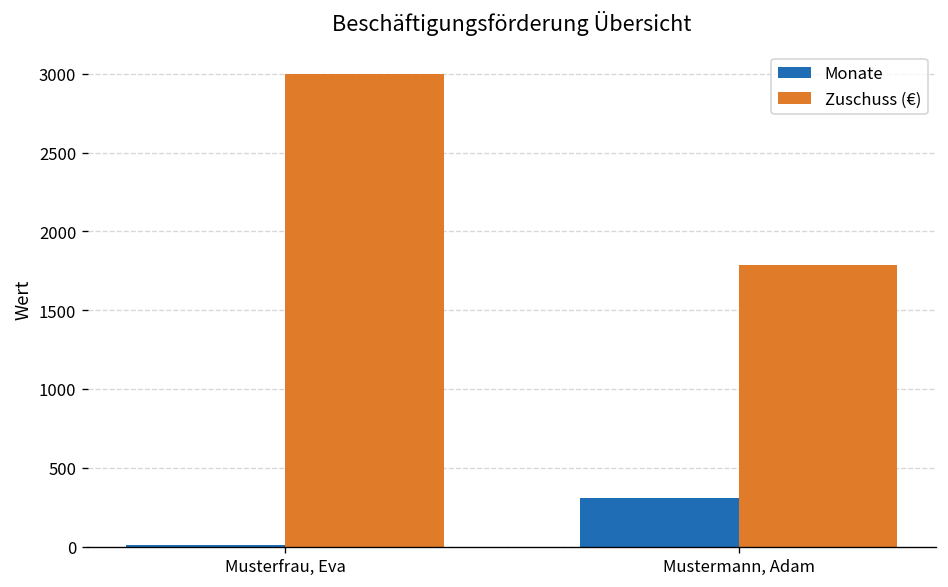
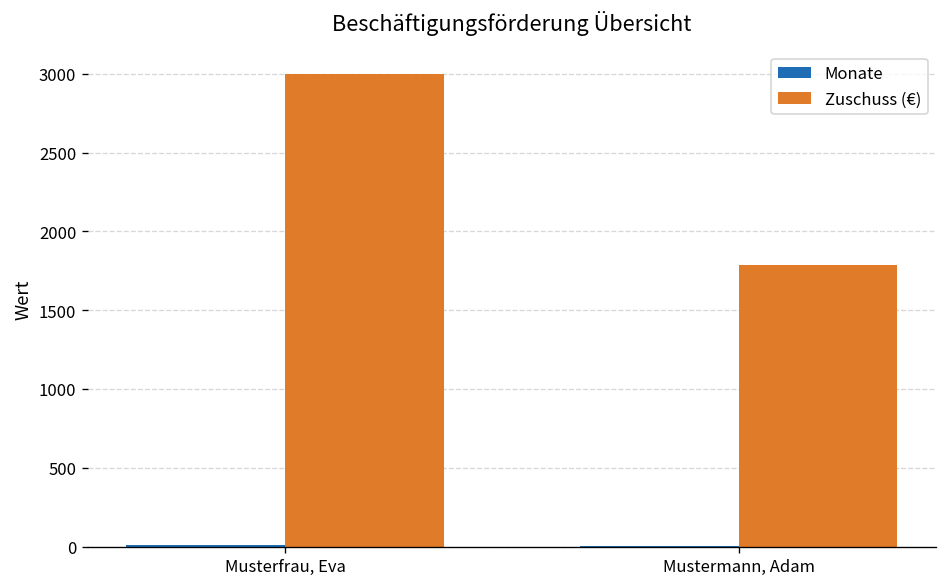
  {
    "Monate": {
-     "Mustermann, Adam": 310
+     "Mustermann, Adam": 0
    },
    "Zuschuss (€)": {
      "Musterfrau, Eva": 3000,
      "Mustermann, Adam": 1790
    }
  }
